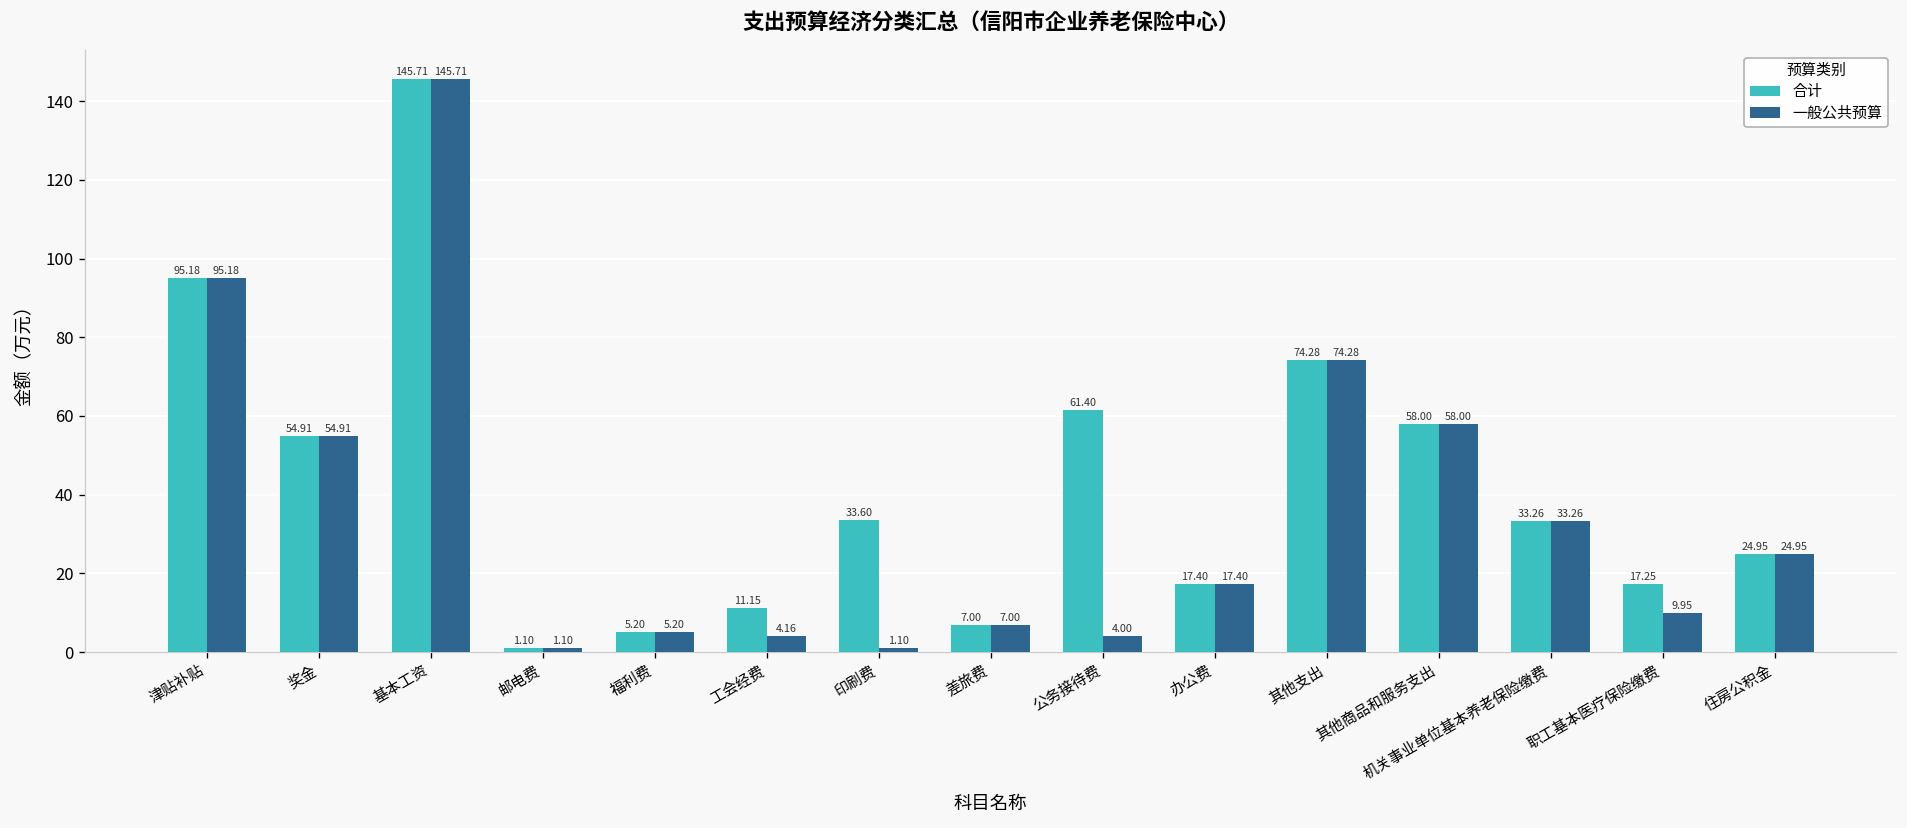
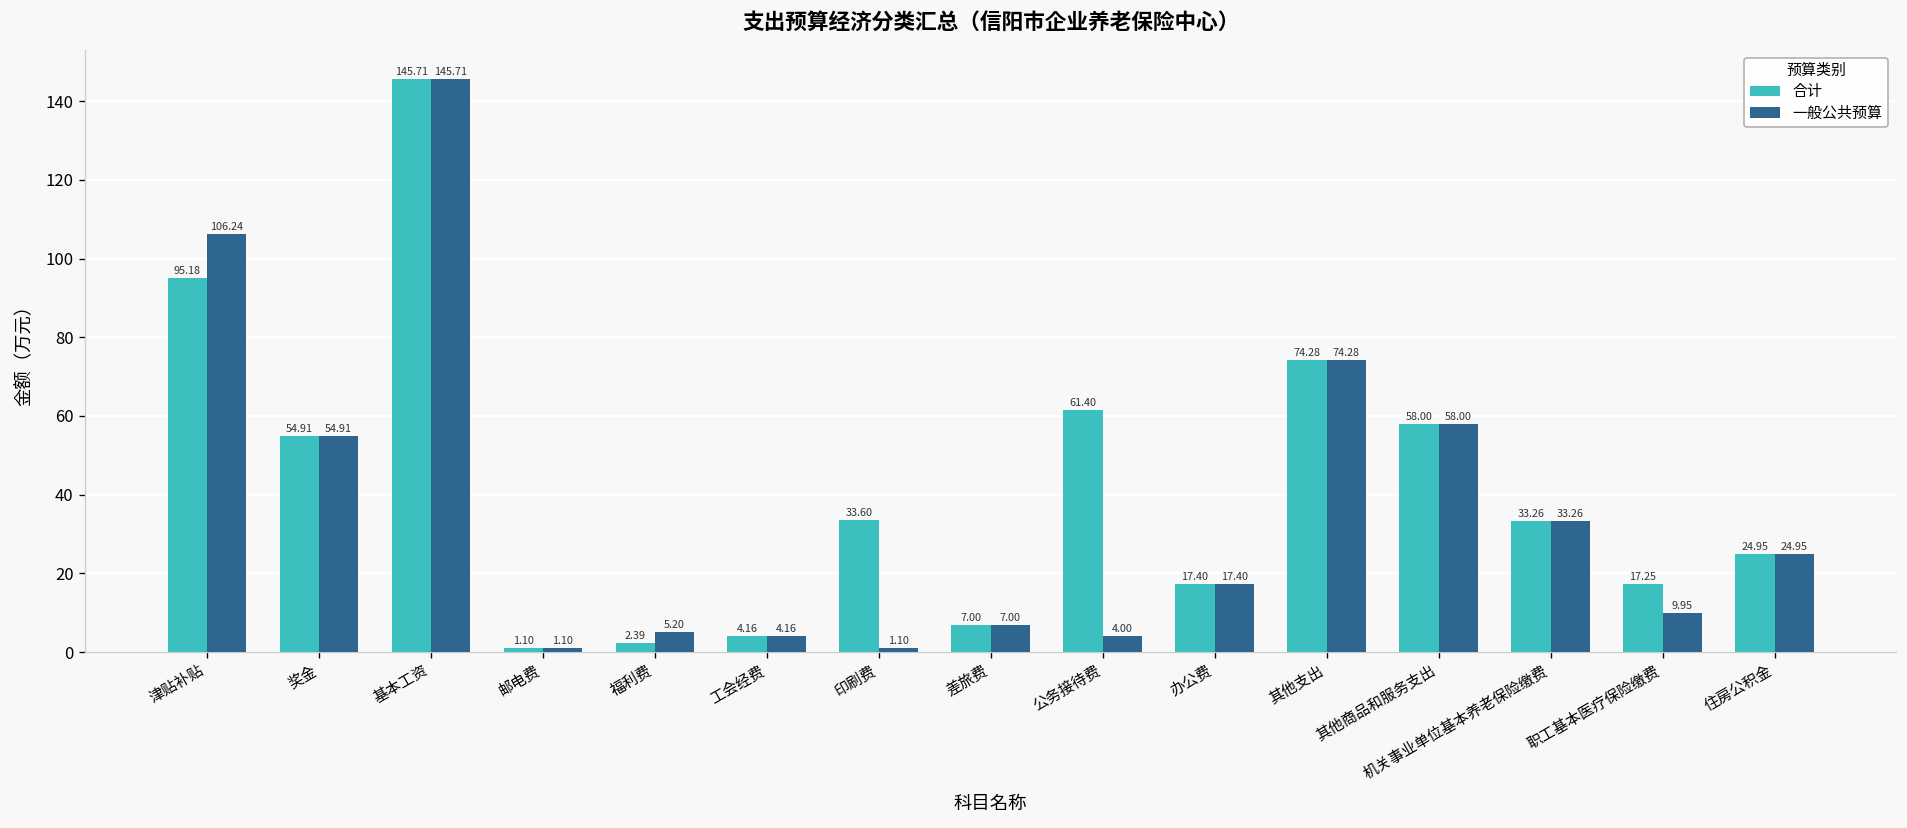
  {
    "合计": {
      "津贴补贴": 95.18,
      "奖金": 54.91,
      "基本工资": 145.71,
      "邮电费": 1.10,
-     "福利费": 5.20,
-     "工会经费": 11.15,
+     "福利费": 2.39,
+     "工会经费": 4.16,
      "印刷费": 33.60,
      "差旅费": 7.00,
      "公务接待费": 61.40,
      "办公费": 17.40,
      "其他支出": 74.28,
      "其他商品和服务支出": 58.00,
      "机关事业单位基本养老保险缴费": 33.26,
      "职工基本医疗保险缴费": 17.25,
      "住房公积金": 24.95
    },
    "一般公共预算": {
-     "津贴补贴": 95.18,
+     "津贴补贴": 106.24,
      "奖金": 54.91,
      "基本工资": 145.71,
      "邮电费": 1.10,
      "福利费": 5.20,
      "工会经费": 4.16,
      "印刷费": 1.10,
      "差旅费": 7.00,
      "公务接待费": 4.00,
      "办公费": 17.40,
      "其他支出": 74.28,
      "其他商品和服务支出": 58.00,
      "机关事业单位基本养老保险缴费": 33.26,
      "职工基本医疗保险缴费": 9.95,
      "住房公积金": 24.95
    }
  }
